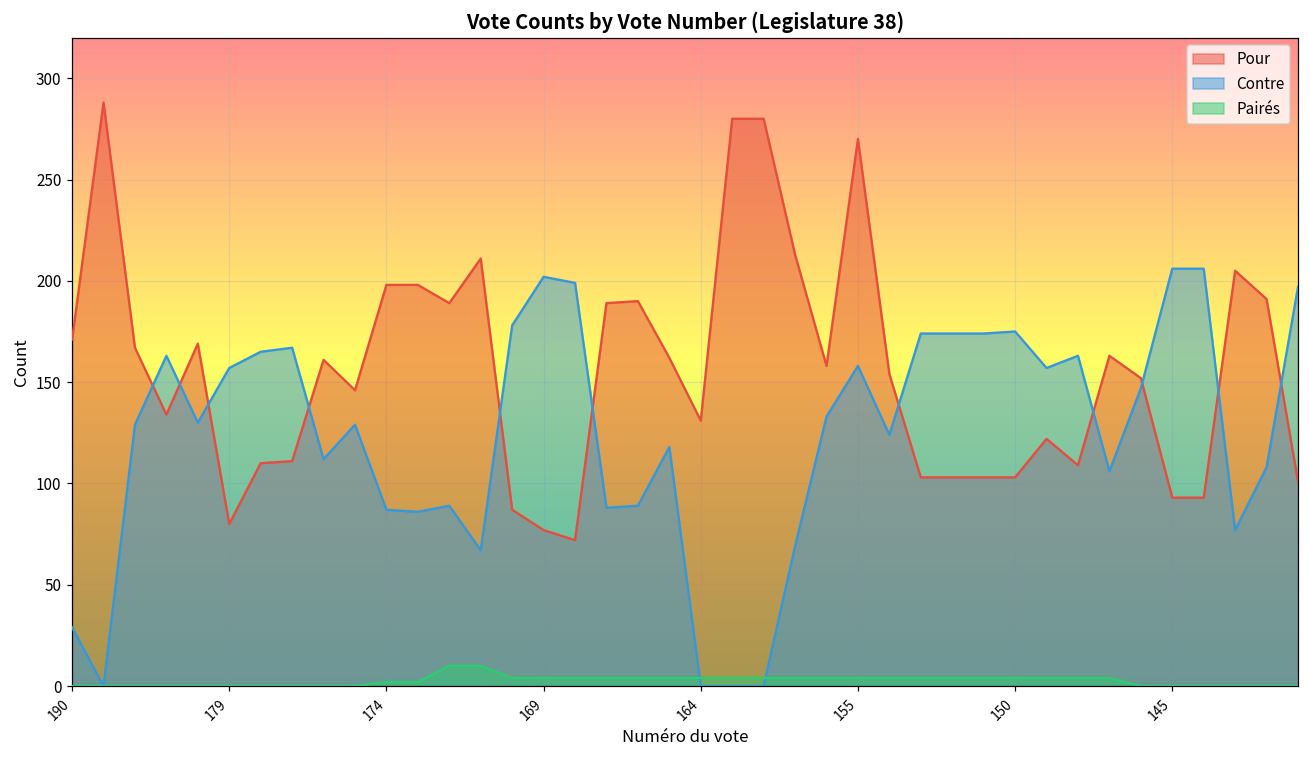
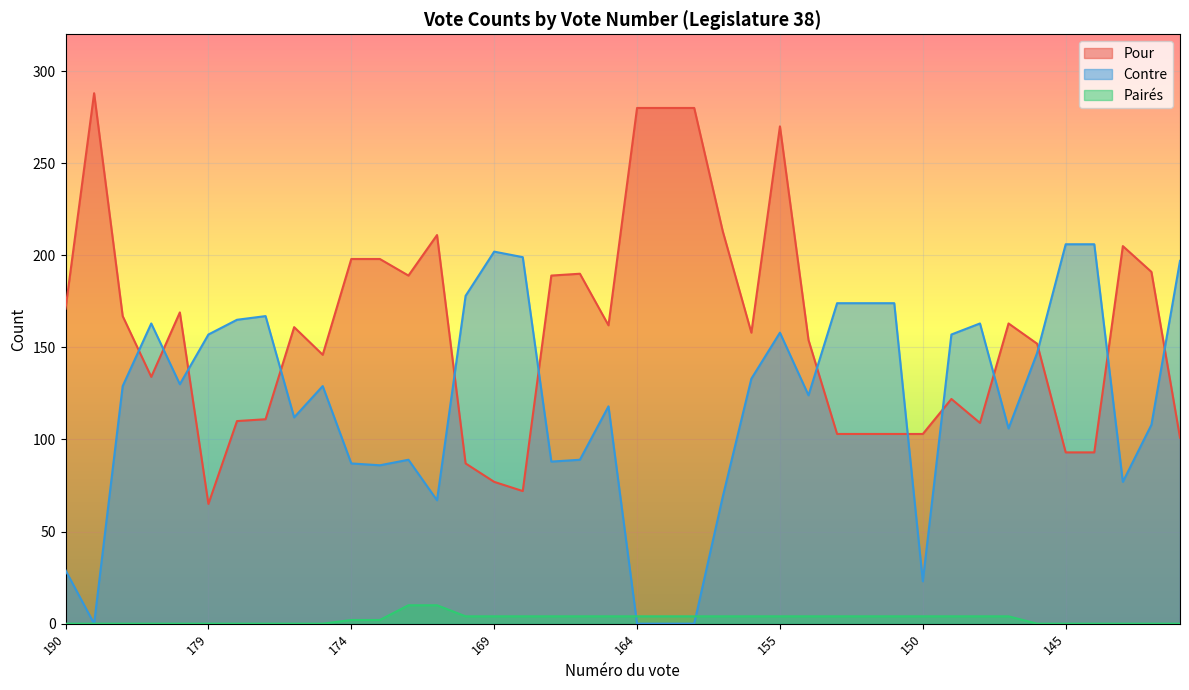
  {
    "Pour": {
      "190": 171,
-     "179": 80,
+     "179": 65,
      "174": 198,
      "169": 77,
-     "164": 131,
+     "164": 280,
      "155": 270,
      "150": 103,
      "145": 93
    },
    "Contre": {
      "190": 29,
      "179": 157,
      "174": 87,
      "169": 202,
      "164": 0,
      "155": 158,
-     "150": 175,
+     "150": 23,
      "145": 206
    },
    "Pairés": {
      "190": 0,
      "179": 0,
      "174": 2,
      "169": 4,
      "164": 4,
      "155": 4,
      "150": 4,
      "145": 0
    }
  }
